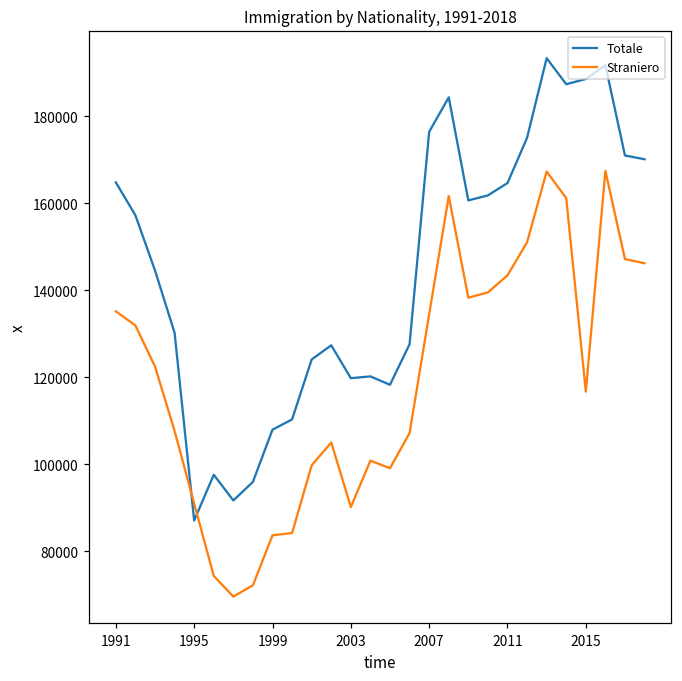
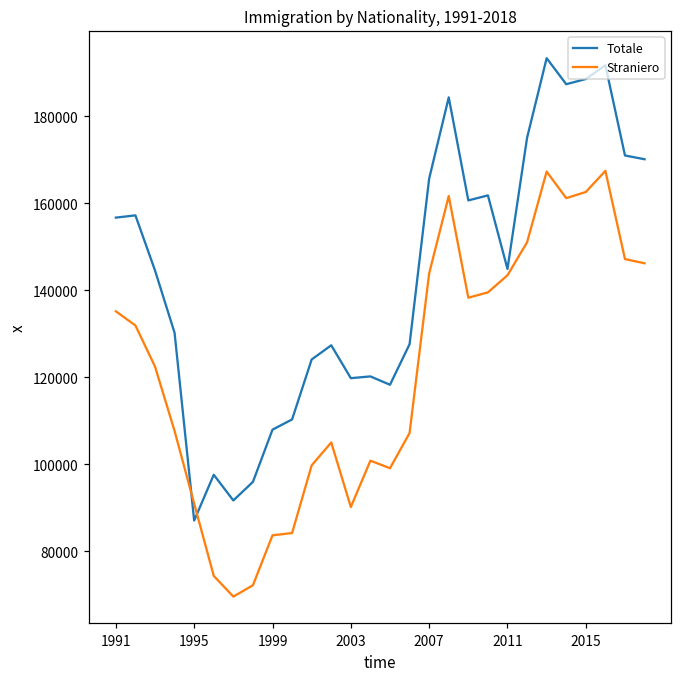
  {
    "Totale": {
-     "1991": 165000,
+     "1991": 157000,
      "1995": 87000,
      "1999": 108000,
      "2003": 120000,
-     "2007": 176000,
-     "2011": 165000,
+     "2007": 166000,
+     "2011": 145000,
      "2015": 189000
    },
    "Straniero": {
      "1991": 135000,
      "1995": 91000,
      "1999": 84000,
      "2003": 90000,
-     "2007": 134000,
+     "2007": 144000,
      "2011": 143000,
-     "2015": 117000
+     "2015": 163000
    }
  }
